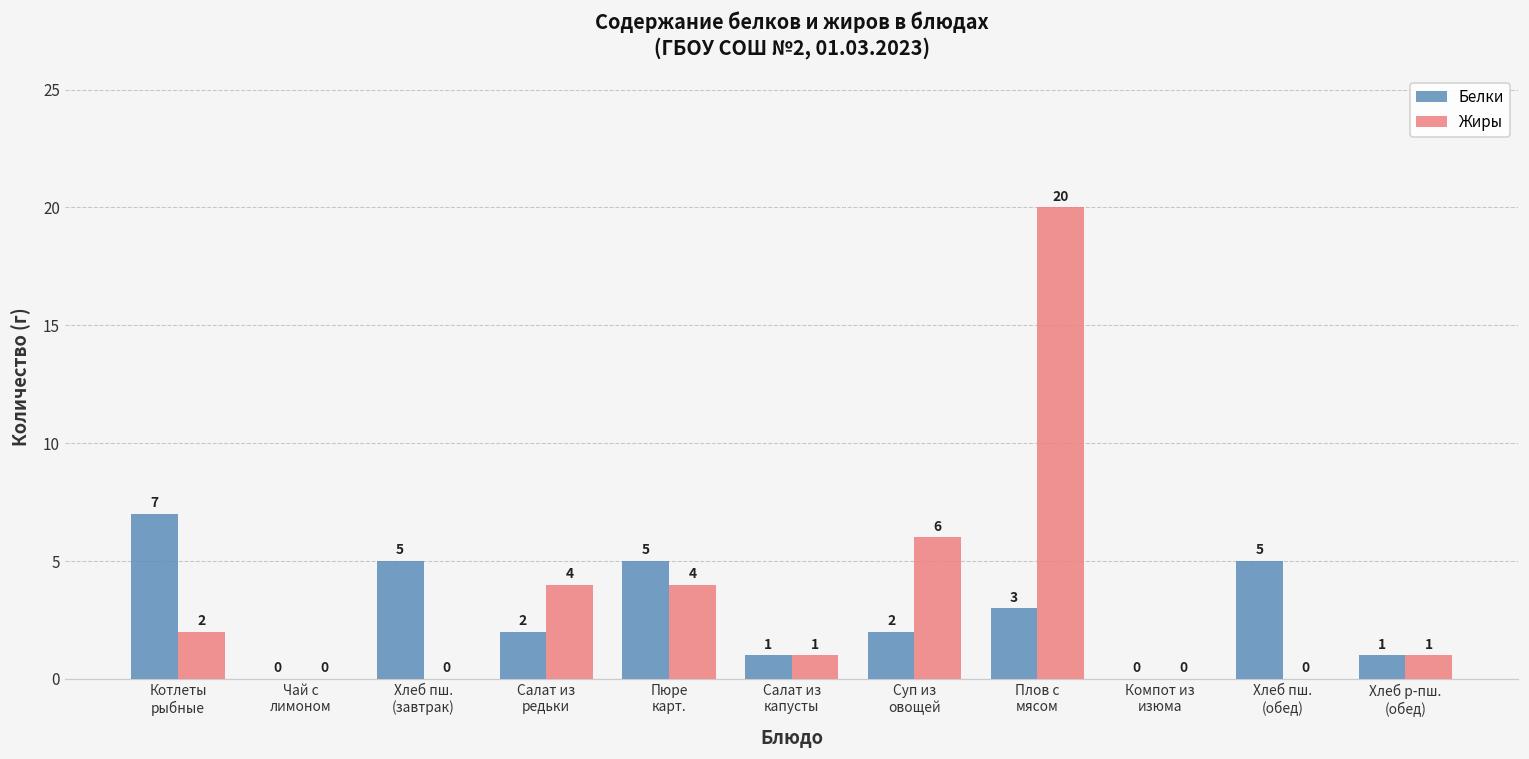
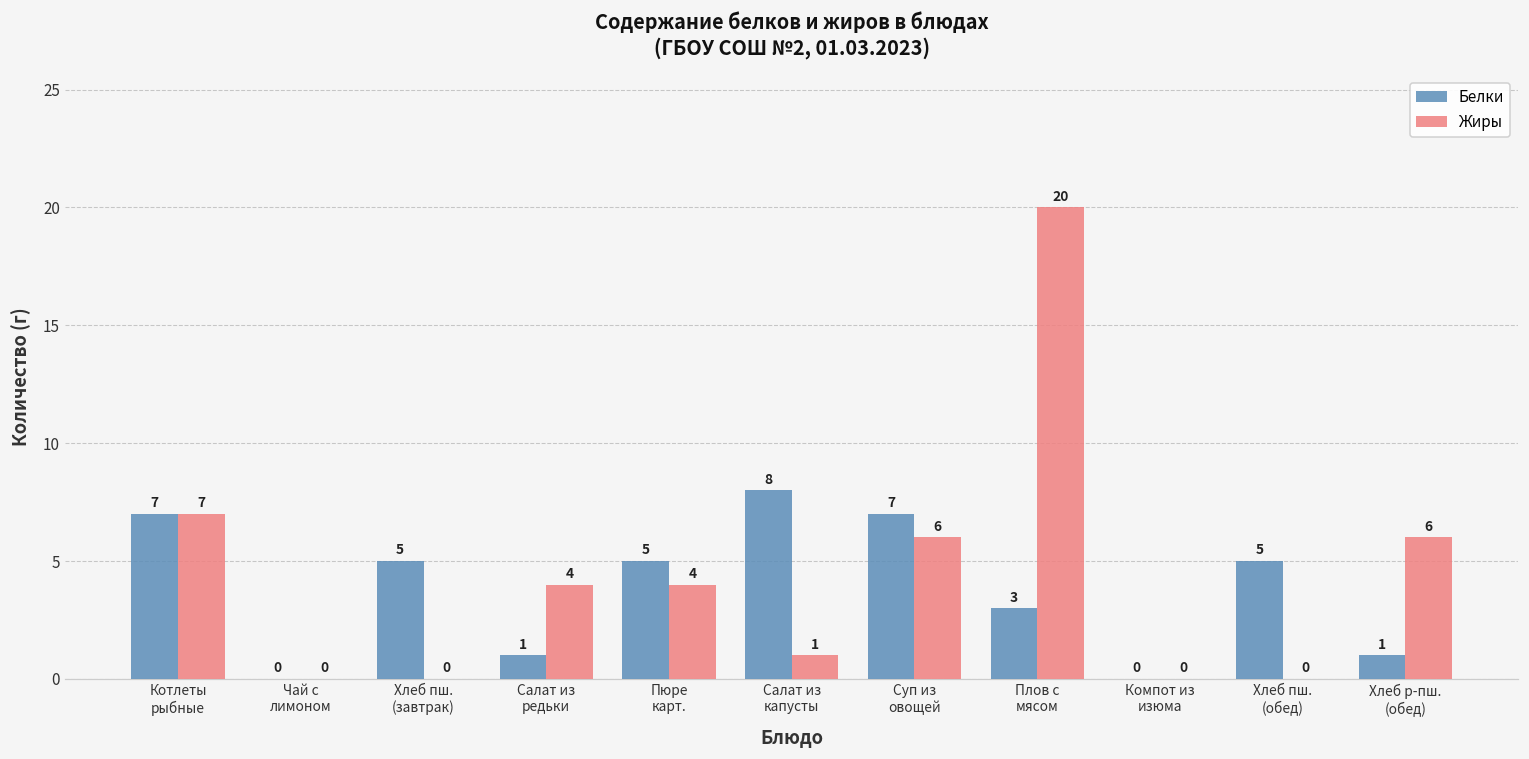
  {
    "Белки": {
      "Котлеты рыбные": 7,
      "Чай с лимоном": 0,
      "Хлеб пш. (завтрак)": 5,
-     "Салат из редьки": 2,
+     "Салат из редьки": 1,
      "Пюре карт.": 5,
-     "Салат из капусты": 1,
-     "Суп из овощей": 2,
+     "Салат из капусты": 8,
+     "Суп из овощей": 7,
      "Плов с мясом": 3,
      "Компот из изюма": 0,
      "Хлеб пш. (обед)": 5,
      "Хлеб р-пш. (обед)": 1
    },
    "Жиры": {
-     "Котлеты рыбные": 2,
+     "Котлеты рыбные": 7,
      "Чай с лимоном": 0,
      "Хлеб пш. (завтрак)": 0,
      "Салат из редьки": 4,
      "Пюре карт.": 4,
      "Салат из капусты": 1,
      "Суп из овощей": 6,
      "Плов с мясом": 20,
      "Компот из изюма": 0,
      "Хлеб пш. (обед)": 0,
-     "Хлеб р-пш. (обед)": 1
+     "Хлеб р-пш. (обед)": 6
    }
  }
